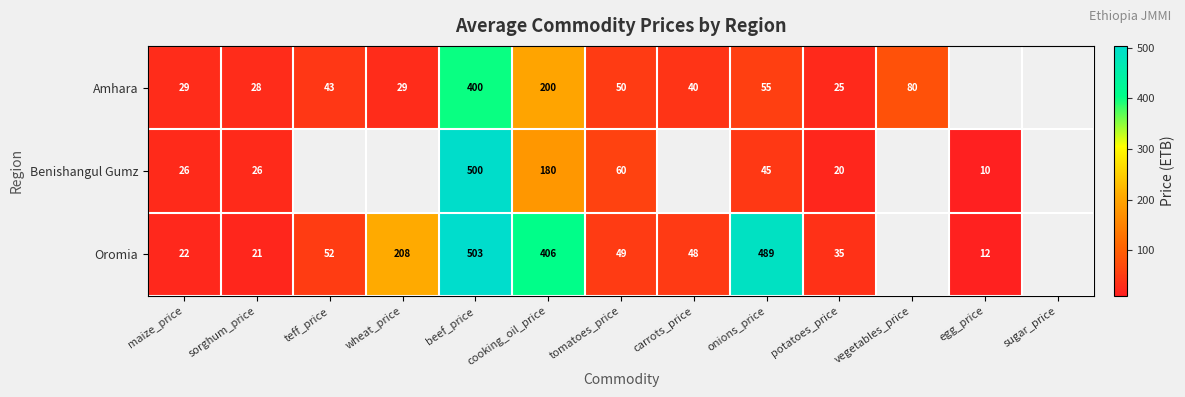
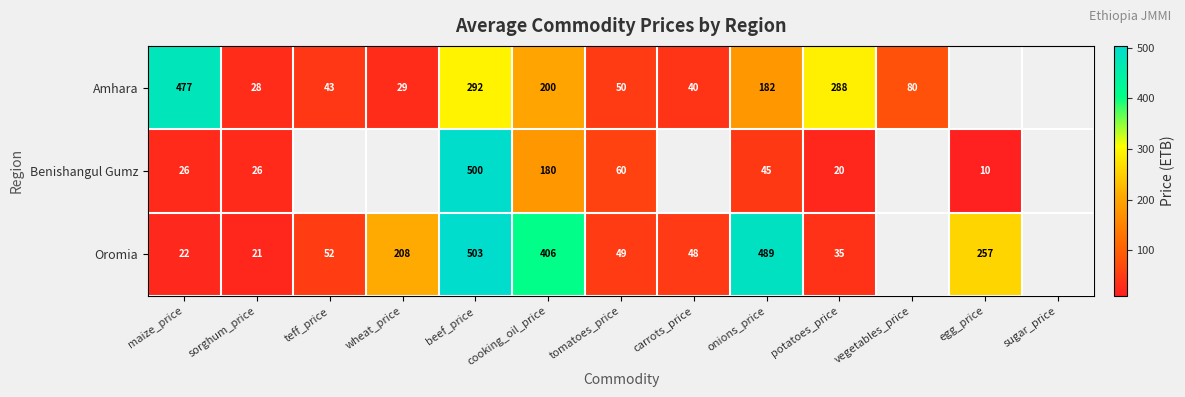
  {
    "Amhara": {
-     "maize_price": 29,
+     "maize_price": 477,
      "sorghum_price": 28,
      "teff_price": 43,
      "wheat_price": 29,
-     "beef_price": 400,
+     "beef_price": 292,
      "cooking_oil_price": 200,
      "tomatoes_price": 50,
      "carrots_price": 40,
-     "onions_price": 55,
-     "potatoes_price": 25,
+     "onions_price": 182,
+     "potatoes_price": 288,
      "vegetables_price": 80
    },
    "Benishangul Gumz": {
      "maize_price": 26,
      "sorghum_price": 26,
      "beef_price": 500,
      "cooking_oil_price": 180,
      "tomatoes_price": 60,
      "onions_price": 45,
      "potatoes_price": 20,
      "egg_price": 10
    },
    "Oromia": {
      "maize_price": 22,
      "sorghum_price": 21,
      "teff_price": 52,
      "wheat_price": 208,
      "beef_price": 503,
      "cooking_oil_price": 406,
      "tomatoes_price": 49,
      "carrots_price": 48,
      "onions_price": 489,
      "potatoes_price": 35,
-     "egg_price": 12
+     "egg_price": 257
    }
  }
